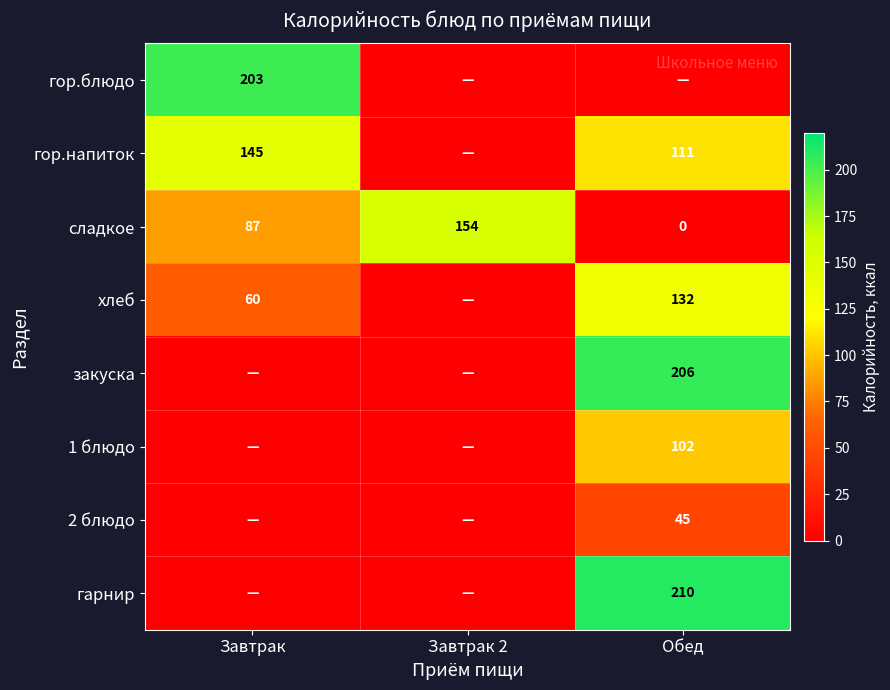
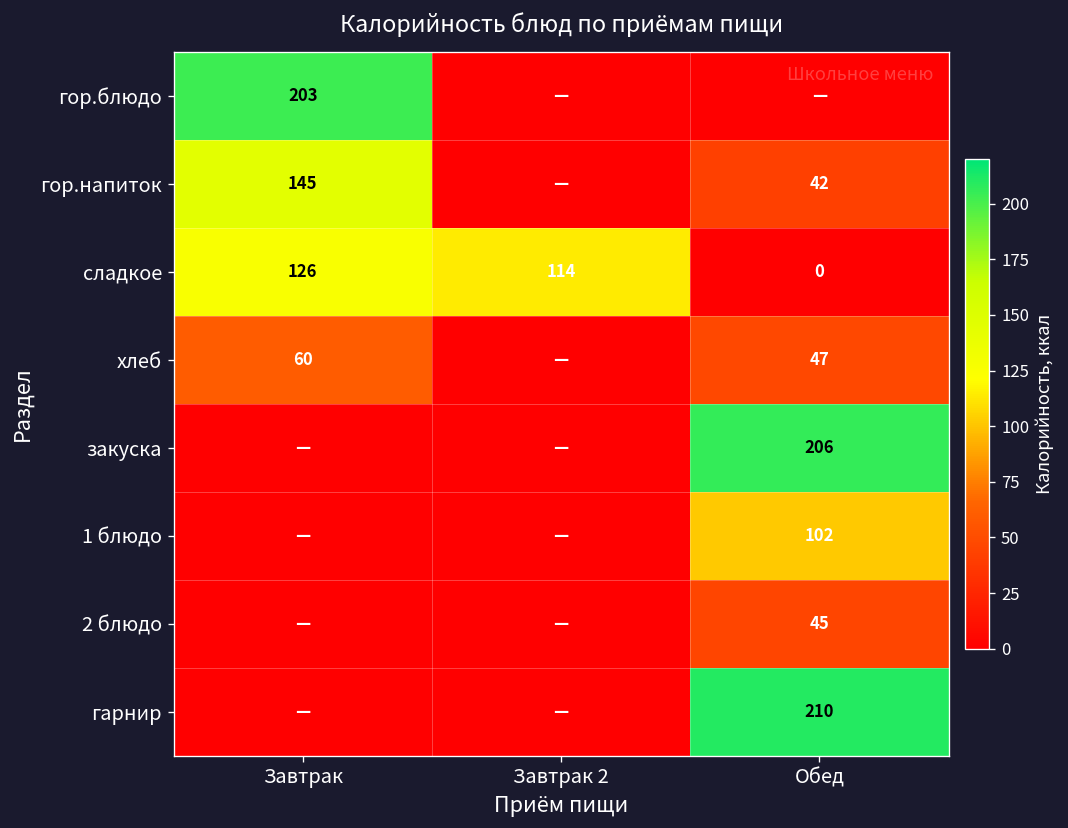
  {
    "гор.блюдо": {
      "Завтрак": 203
    },
    "гор.напиток": {
      "Завтрак": 145,
-     "Обед": 111
+     "Обед": 42
    },
    "сладкое": {
-     "Завтрак": 87,
-     "Завтрак 2": 154,
+     "Завтрак": 126,
+     "Завтрак 2": 114,
      "Обед": 0
    },
    "хлеб": {
      "Завтрак": 60,
-     "Обед": 132
+     "Обед": 47
    },
    "закуска": {
      "Обед": 206
    },
    "1 блюдо": {
      "Обед": 102
    },
    "2 блюдо": {
      "Обед": 45
    },
    "гарнир": {
      "Обед": 210
    }
  }
